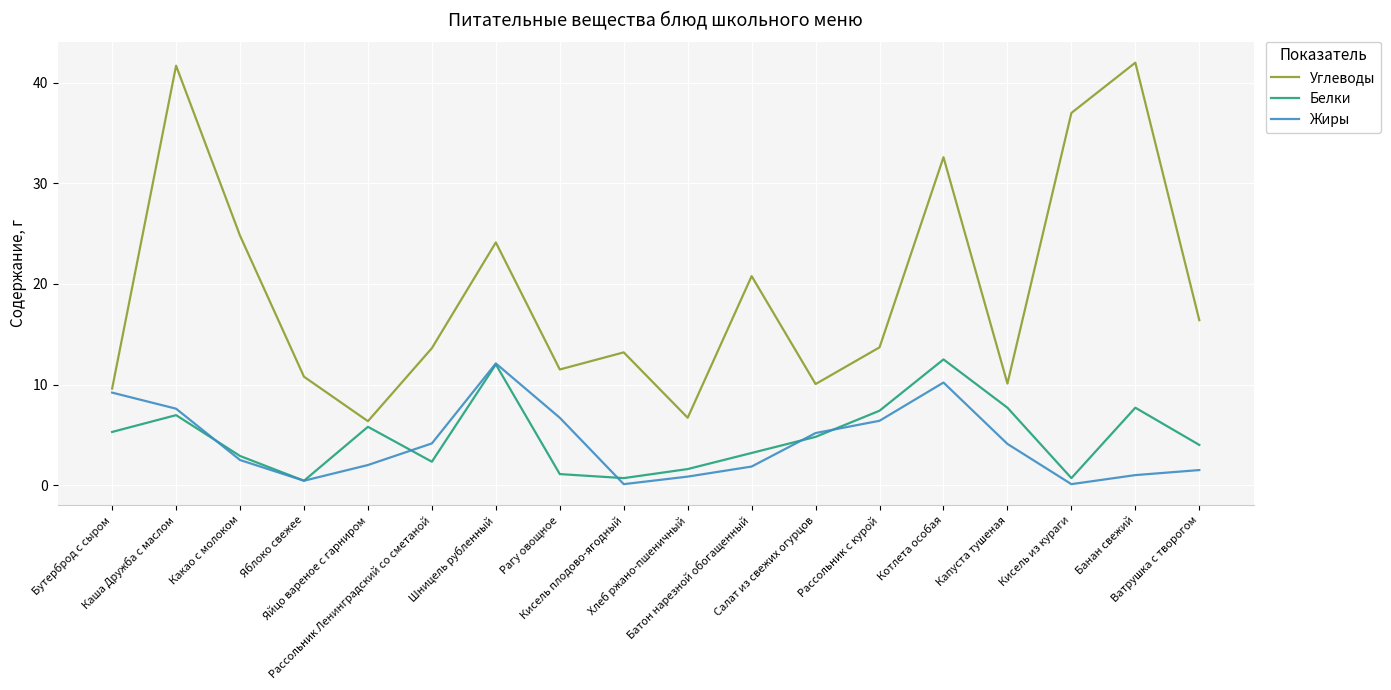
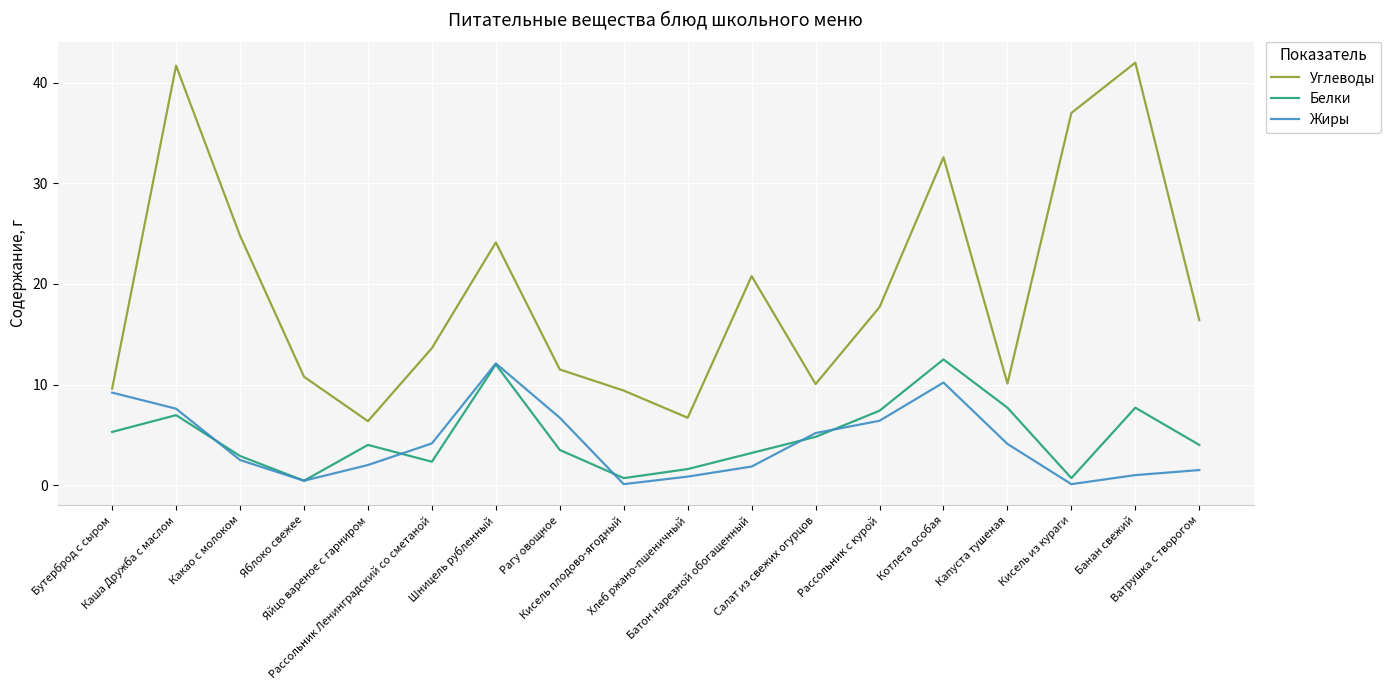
  {
    "Углеводы": {
      "Бутерброд с сыром": 9.6,
      "Каша Дружба с маслом": 41.7,
      "Какао с молоком": 24.8,
      "Яблоко свежее": 10.8,
      "Яйцо вареное с гарниром": 6.4,
      "Рассольник Ленинградский со сметаной": 13.6,
      "Шницель рубленный": 24.1,
      "Рагу овощное": 11.5,
-     "Кисель плодово-ягодный": 13.2,
+     "Кисель плодово-ягодный": 9.4,
      "Хлеб ржано-пшеничный": 6.7,
      "Батон нарезной обогащенный": 20.8,
      "Салат из свежих огурцов": 10.1,
-     "Рассольник с курой": 13.7,
+     "Рассольник с курой": 17.7,
      "Котлета особая": 32.6,
      "Капуста тушеная": 10.1,
      "Кисель из кураги": 37.0,
      "Банан свежий": 42.0,
      "Ватрушка с творогом": 16.4
    },
    "Белки": {
      "Бутерброд с сыром": 5.3,
      "Каша Дружба с маслом": 7.0,
      "Какао с молоком": 2.9,
-     "Яйцо вареное с гарниром": 5.8,
+     "Яйцо вареное с гарниром": 4.0,
      "Рассольник Ленинградский со сметаной": 2.3,
-     "Рагу овощное": 1.1,
+     "Рагу овощное": 3.5,
      "Кисель плодово-ягодный": 0.7,
      "Хлеб ржано-пшеничный": 1.6,
      "Батон нарезной обогащенный": 3.2,
      "Салат из свежих огурцов": 4.8,
      "Рассольник с курой": 7.4,
      "Котлета особая": 12.5,
      "Капуста тушеная": 7.7,
      "Кисель из кураги": 0.7,
      "Банан свежий": 7.7,
      "Ватрушка с творогом": 4.0
    },
    "Жиры": {
      "Бутерброд с сыром": 9.2,
      "Каша Дружба с маслом": 7.6,
      "Какао с молоком": 2.5,
      "Яйцо вареное с гарниром": 2.0,
      "Рассольник Ленинградский со сметаной": 4.2,
      "Рагу овощное": 6.7,
      "Кисель плодово-ягодный": 0.1,
      "Хлеб ржано-пшеничный": 0.9,
      "Батон нарезной обогащенный": 1.9,
      "Салат из свежих огурцов": 5.2,
      "Рассольник с курой": 6.4,
      "Котлета особая": 10.2,
      "Капуста тушеная": 4.1,
      "Кисель из кураги": 0.1,
      "Банан свежий": 1.0,
      "Ватрушка с творогом": 1.5
    }
  }
